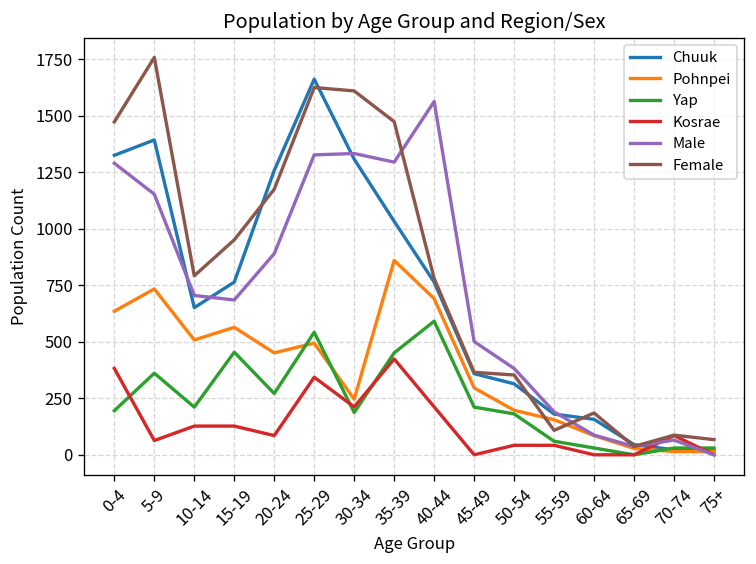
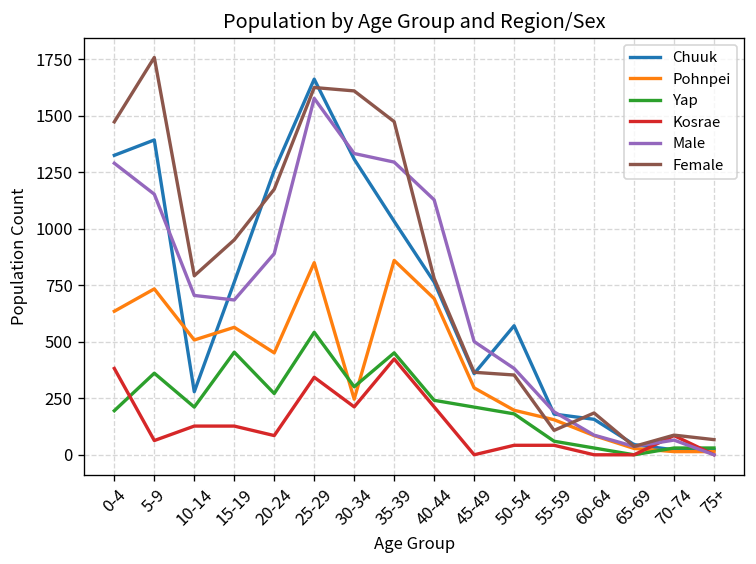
  {
    "Chuuk": {
      "0-4": 1330,
      "5-9": 1390,
-     "10-14": 650,
+     "10-14": 280,
      "15-19": 760,
      "20-24": 1260,
      "25-29": 1660,
      "30-34": 1310,
      "35-39": 1030,
      "40-44": 760,
-     "50-54": 310,
+     "50-54": 570,
      "60-64": 160
    },
    "Pohnpei": {
      "0-4": 640,
      "5-9": 730,
      "10-14": 510,
      "15-19": 560,
      "20-24": 450,
-     "25-29": 490,
+     "25-29": 850,
      "30-34": 250,
      "35-39": 860,
      "40-44": 690,
      "45-49": 300,
      "50-54": 200,
      "55-59": 160
    },
    "Yap": {
      "0-4": 200,
      "5-9": 360,
      "10-14": 210,
      "15-19": 450,
      "20-24": 270,
      "25-29": 540,
-     "30-34": 190,
+     "30-34": 300,
      "35-39": 450,
-     "40-44": 590,
+     "40-44": 240,
      "45-49": 210,
      "50-54": 180,
      "55-59": 60,
      "60-64": 30
    },
    "Kosrae": {
      "0-4": 380,
      "5-9": 60,
      "10-14": 130,
      "15-19": 130,
      "20-24": 90,
      "25-29": 340,
      "30-34": 210,
      "35-39": 420,
      "40-44": 210,
      "45-49": 0,
      "50-54": 40,
      "55-59": 40,
      "60-64": 0
    },
    "Male": {
      "0-4": 1290,
      "5-9": 1150,
      "10-14": 710,
      "15-19": 690,
      "20-24": 890,
-     "25-29": 1330,
+     "25-29": 1580,
      "30-34": 1330,
      "35-39": 1300,
-     "40-44": 1560,
+     "40-44": 1130,
      "45-49": 500,
      "50-54": 380,
      "70-74": 70
    },
    "Female": {
      "0-4": 1470,
      "5-9": 1760,
      "10-14": 790,
      "15-19": 950,
      "20-24": 1180,
      "25-29": 1630,
      "30-34": 1610,
      "35-39": 1470,
      "40-44": 780,
      "50-54": 350,
      "55-59": 110,
      "60-64": 190,
      "75+": 70
    }
  }
